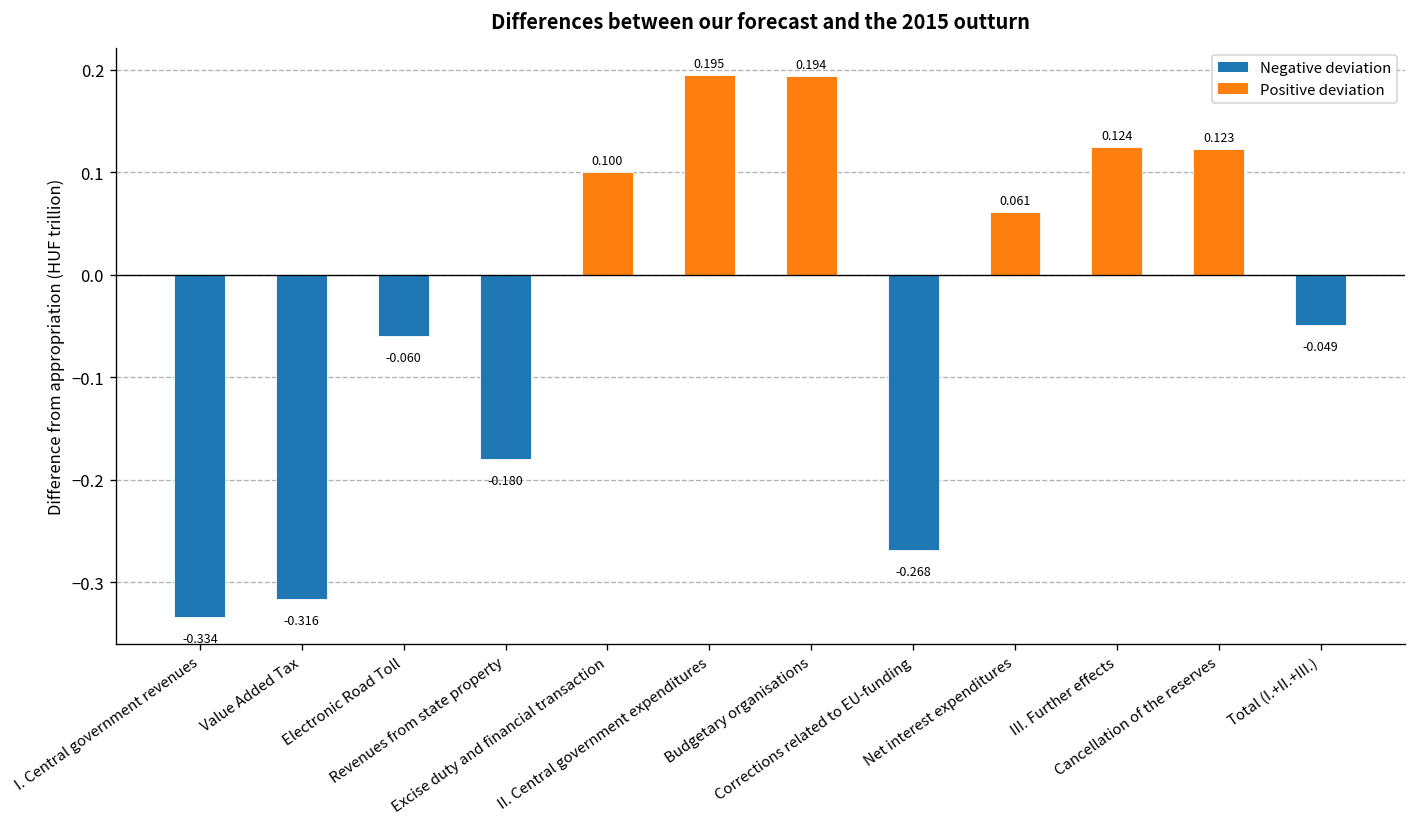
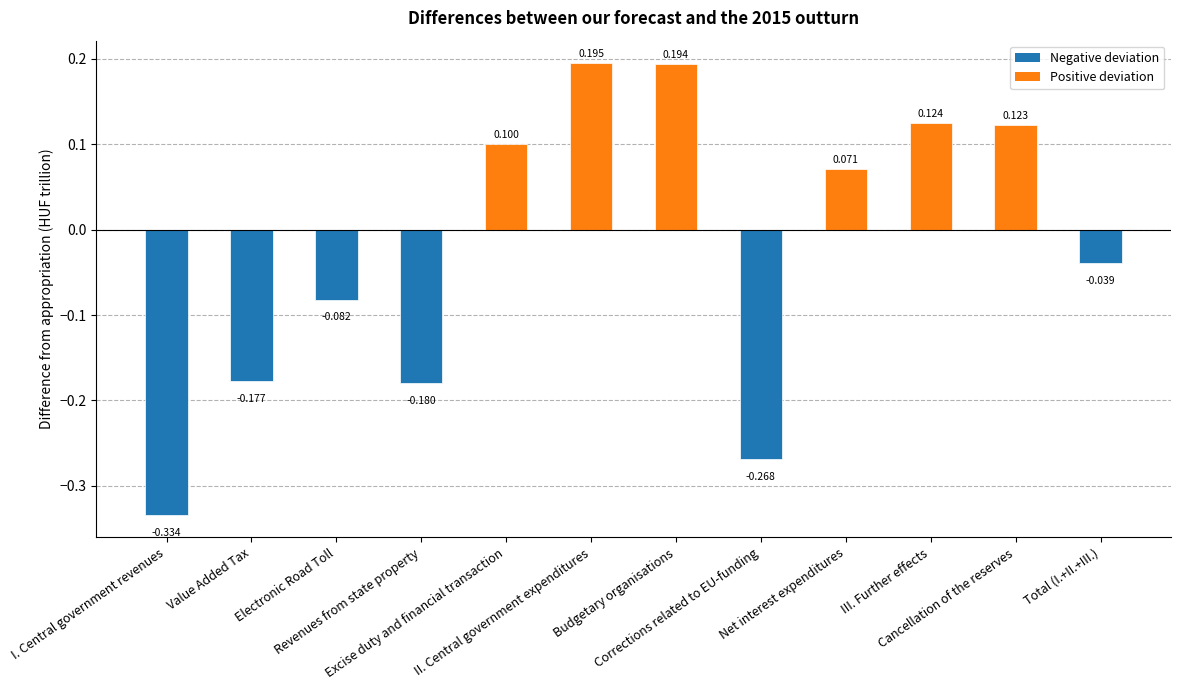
  {
    "I. Central government revenues": -0.334,
-   "Value Added Tax": -0.316,
-   "Electronic Road Toll": -0.060,
+   "Value Added Tax": -0.177,
+   "Electronic Road Toll": -0.082,
    "Revenues from state property": -0.180,
    "Excise duty and financial transaction": 0.100,
    "II. Central government expenditures": 0.195,
    "Budgetary organisations": 0.194,
    "Corrections related to EU-funding": -0.268,
-   "Net interest expenditures": 0.061,
+   "Net interest expenditures": 0.071,
    "III. Further effects": 0.124,
    "Cancellation of the reserves": 0.123,
-   "Total (I.+II.+III.)": -0.049
+   "Total (I.+II.+III.)": -0.039
  }
